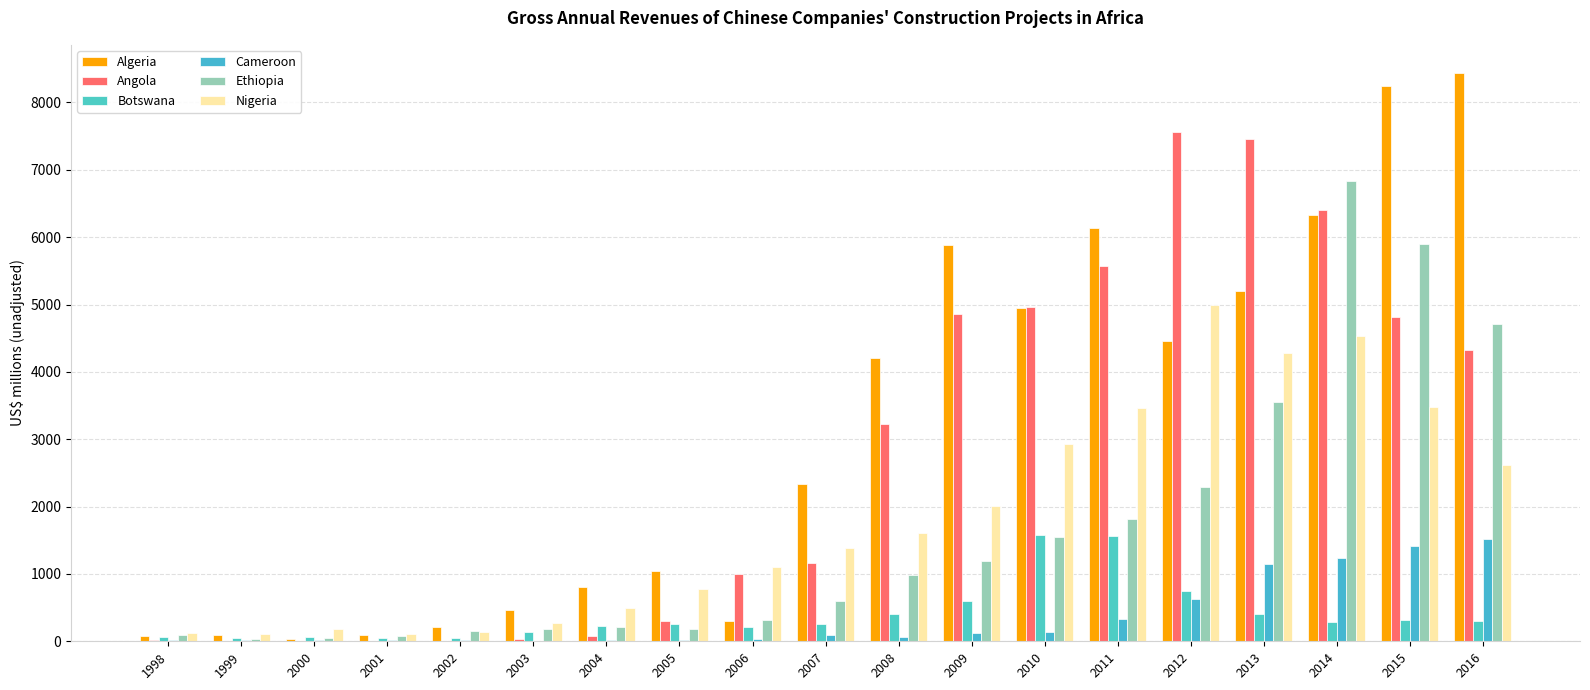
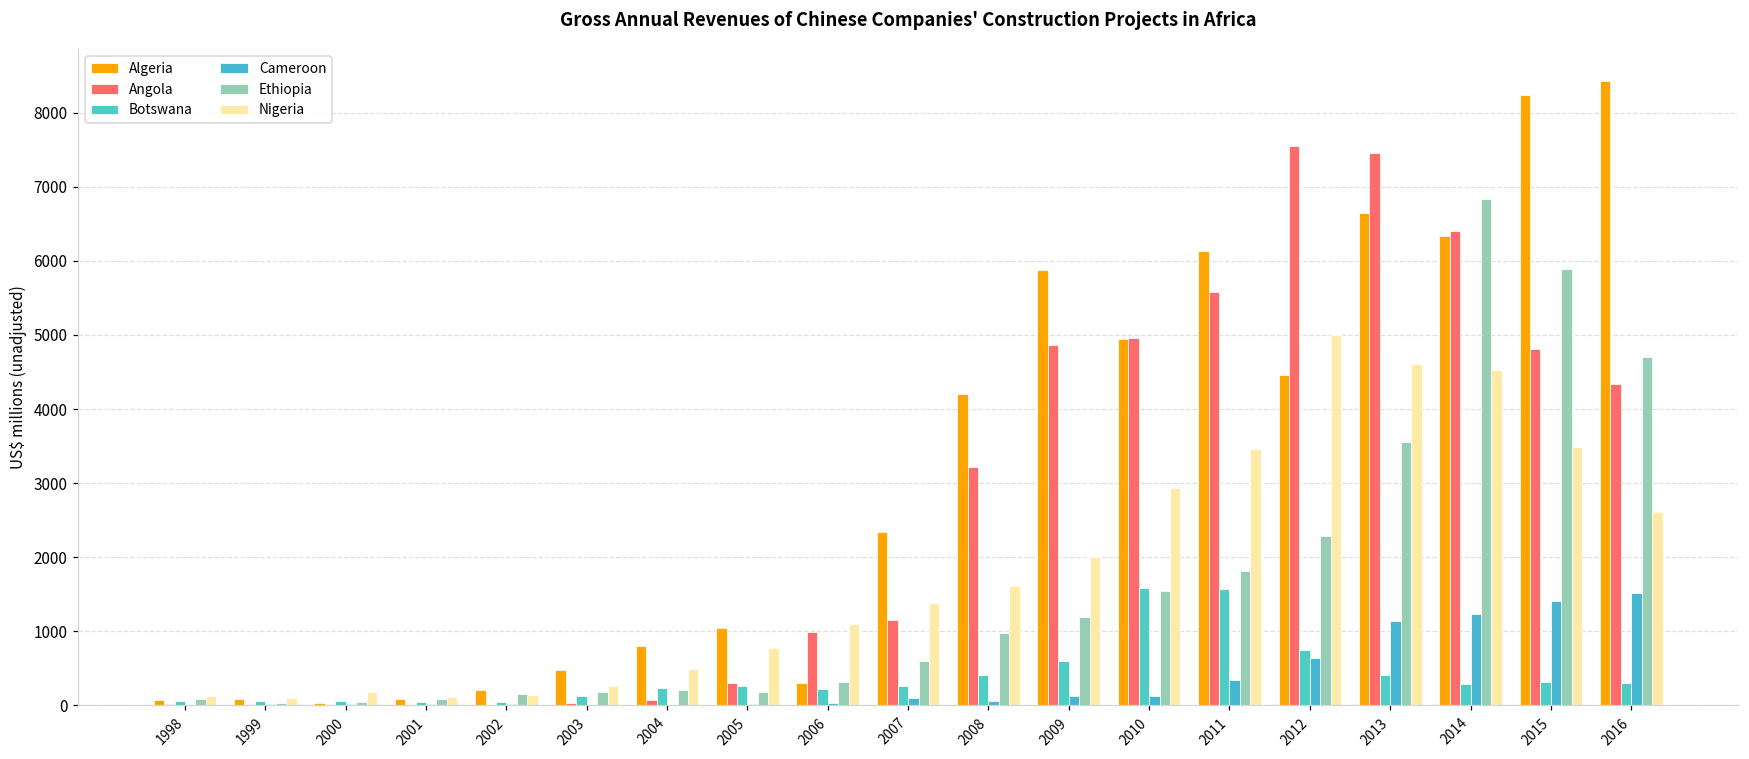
  {
    "Algeria": {
      "1998": 100,
      "1999": 100,
      "2000": 0,
      "2001": 100,
      "2002": 200,
      "2003": 500,
      "2004": 800,
      "2005": 1100,
      "2006": 300,
      "2007": 2300,
      "2008": 4200,
      "2009": 5900,
      "2010": 4900,
      "2011": 6100,
      "2012": 4500,
-     "2013": 5200,
+     "2013": 6700,
      "2014": 6300,
      "2015": 8200,
      "2016": 8400
    },
    "Angola": {
      "2001": 0,
      "2004": 100,
      "2005": 300,
      "2006": 1000,
      "2007": 1200,
      "2008": 3200,
      "2009": 4900,
      "2010": 5000,
      "2011": 5600,
      "2012": 7600,
      "2013": 7500,
      "2014": 6400,
      "2015": 4800,
      "2016": 4300
    },
    "Ethiopia": {
      "1998": 100,
      "2000": 0,
      "2001": 100,
      "2002": 200,
      "2003": 200,
      "2004": 200,
      "2005": 200,
      "2006": 300,
      "2007": 600,
      "2008": 1000,
      "2009": 1200,
      "2010": 1500,
      "2011": 1800,
      "2012": 2300,
      "2013": 3600,
      "2014": 6800,
      "2015": 5900,
      "2016": 4700
    },
    "Nigeria": {
      "1998": 100,
      "1999": 100,
      "2000": 200,
      "2001": 100,
      "2002": 100,
      "2003": 300,
      "2004": 500,
      "2005": 800,
      "2006": 1100,
      "2007": 1400,
      "2008": 1600,
      "2009": 2000,
      "2010": 2900,
      "2011": 3500,
      "2012": 5000,
-     "2013": 4300,
+     "2013": 4600,
      "2014": 4500,
      "2015": 3500,
      "2016": 2600
    }
  }
